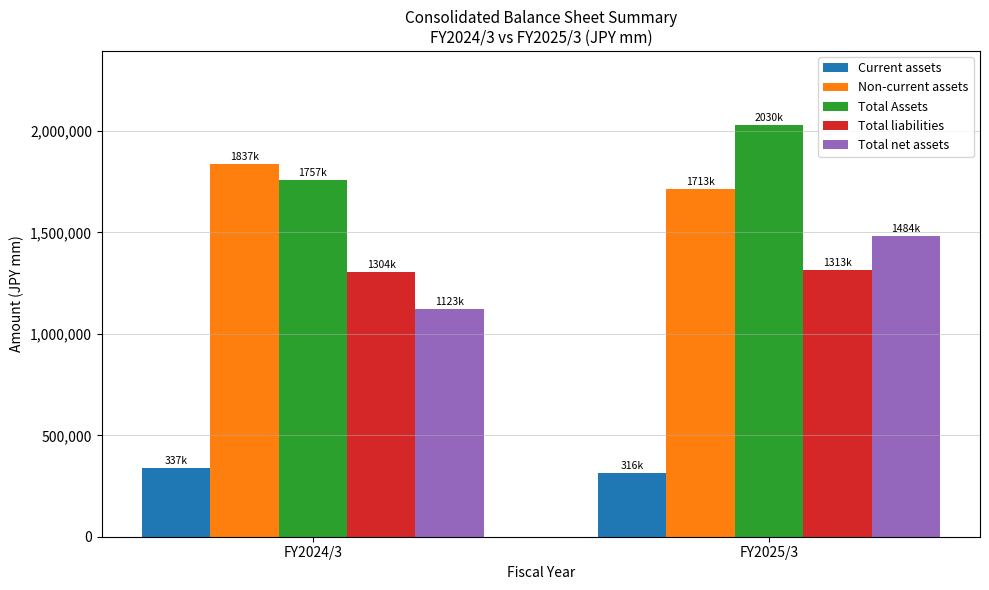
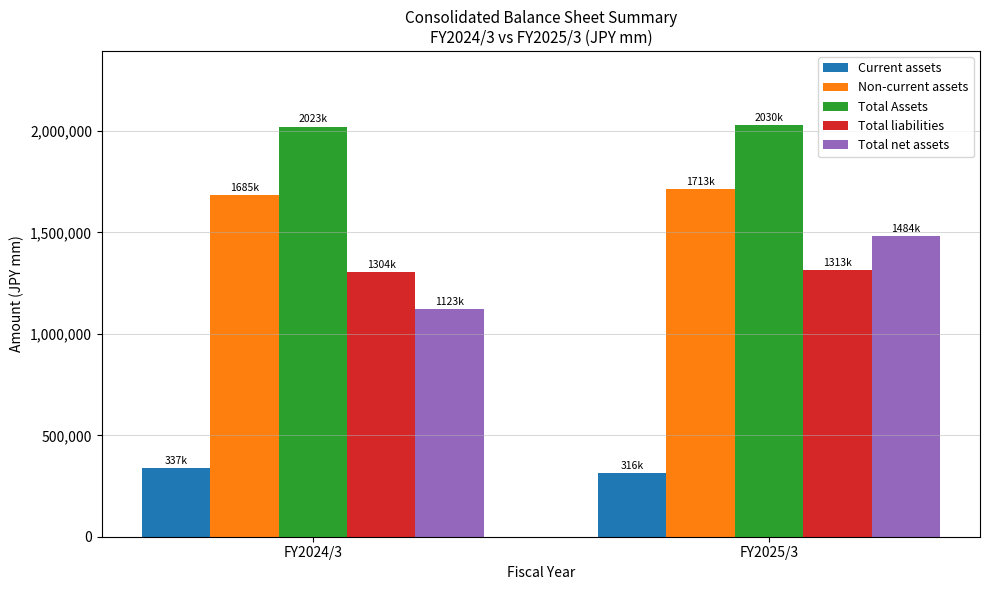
  {
    "Current assets": {
      "FY2024/3": "337k",
      "FY2025/3": "316k"
    },
    "Non-current assets": {
-     "FY2024/3": "1837k",
+     "FY2024/3": "1685k",
      "FY2025/3": "1713k"
    },
    "Total Assets": {
-     "FY2024/3": "1757k",
+     "FY2024/3": "2023k",
      "FY2025/3": "2030k"
    },
    "Total liabilities": {
      "FY2024/3": "1304k",
      "FY2025/3": "1313k"
    },
    "Total net assets": {
      "FY2024/3": "1123k",
      "FY2025/3": "1484k"
    }
  }
